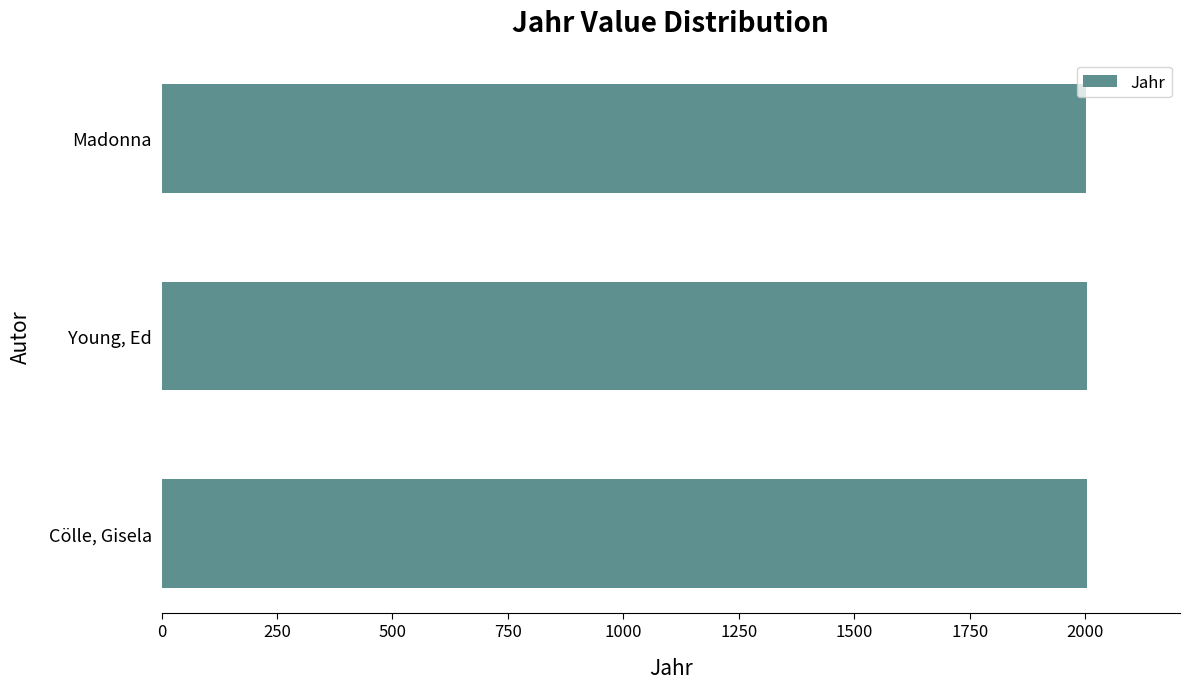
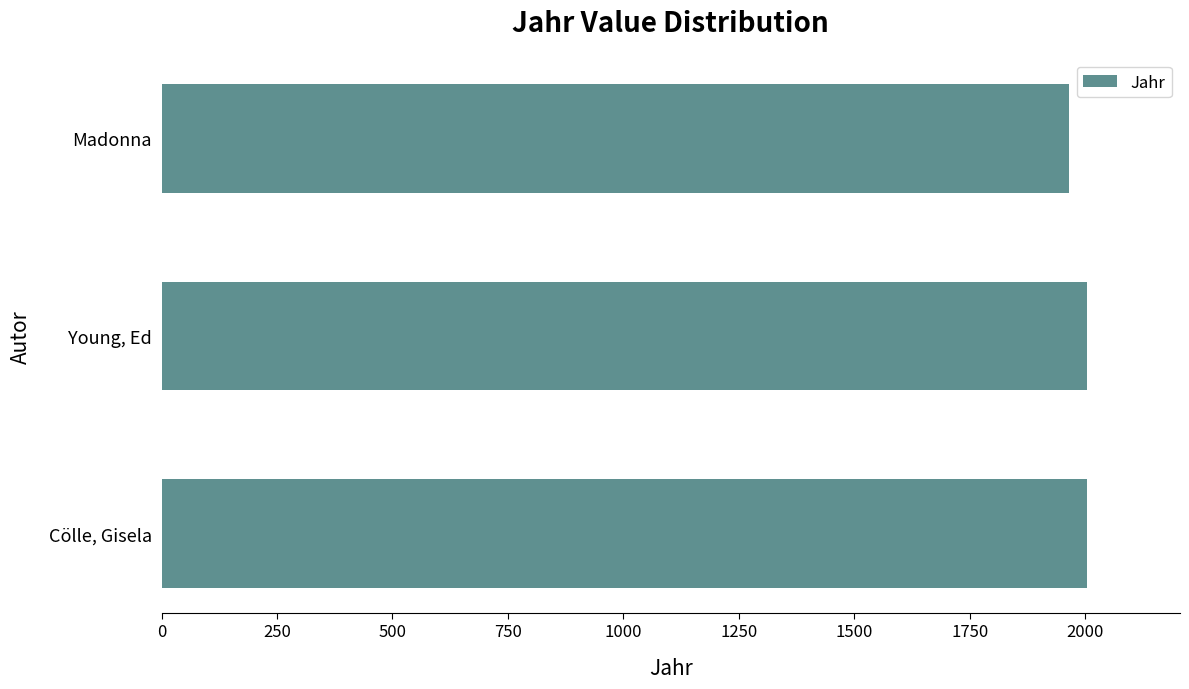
  {
-   "Madonna": 2000,
+   "Madonna": 1970,
    "Young, Ed": 2000,
    "Cölle, Gisela": 2010
  }
